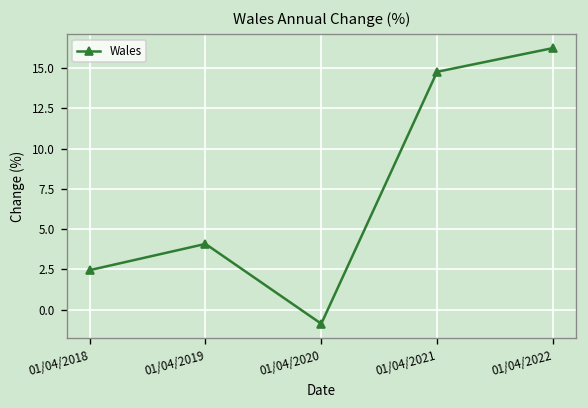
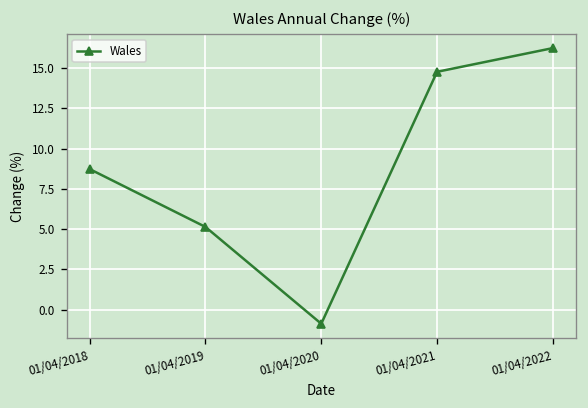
  {
-   "01/04/2018": 2.5,
-   "01/04/2019": 4.1,
+   "01/04/2018": 8.7,
+   "01/04/2019": 5.1,
    "01/04/2020": -0.9,
    "01/04/2021": 14.8,
    "01/04/2022": 16.2
  }
